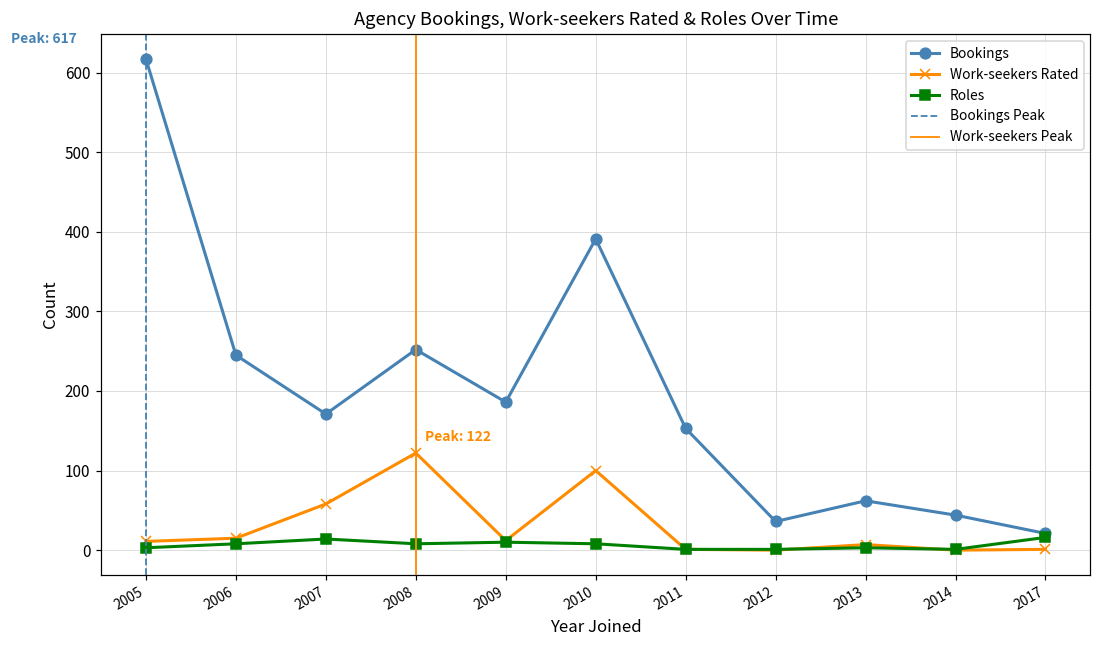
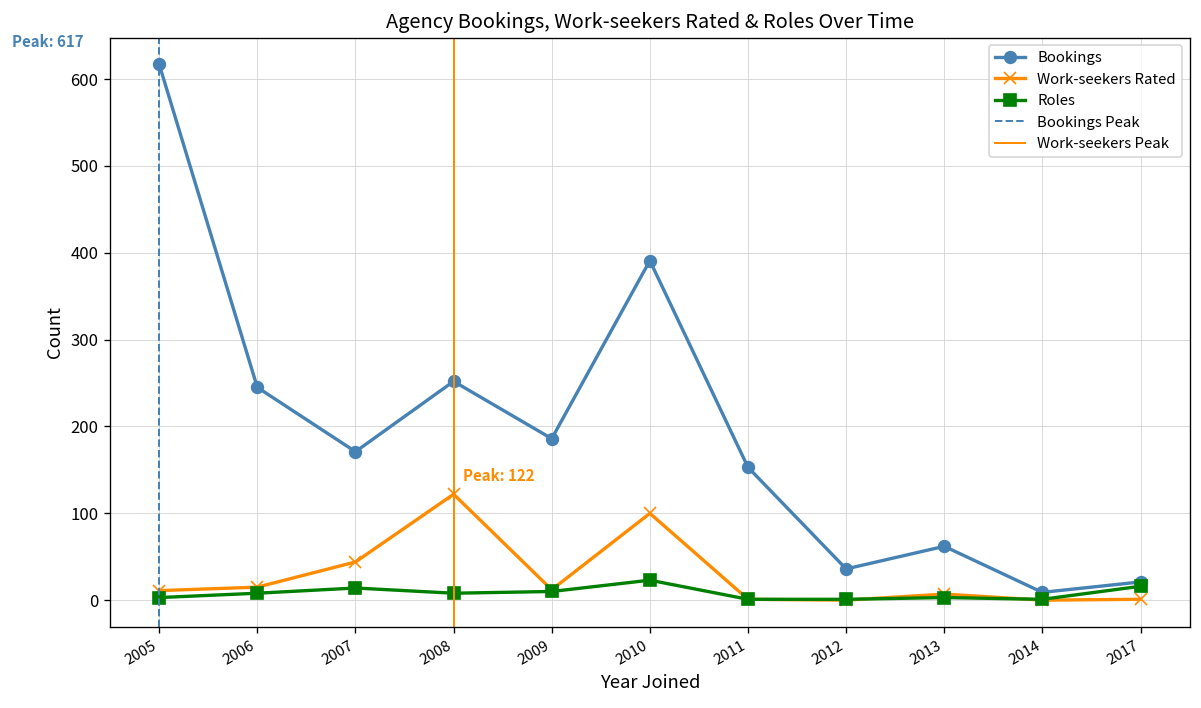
  {
    "Bookings": {
      "2005": 620,
      "2006": 250,
      "2007": 170,
      "2008": 250,
      "2009": 190,
      "2010": 390,
      "2011": 150,
      "2012": 40,
      "2013": 60,
-     "2014": 40,
+     "2014": 10,
      "2017": 20
    },
    "Work-seekers Rated": {
      "2005": 10,
      "2006": 20,
-     "2007": 60,
+     "2007": 40,
      "2010": 100,
      "2013": 10,
      "2017": 0
    },
    "Roles": {
      "2005": 0,
      "2006": 10,
      "2007": 10,
      "2008": 10,
-     "2010": 10,
+     "2010": 20,
      "2013": 0,
      "2017": 20
    }
  }
